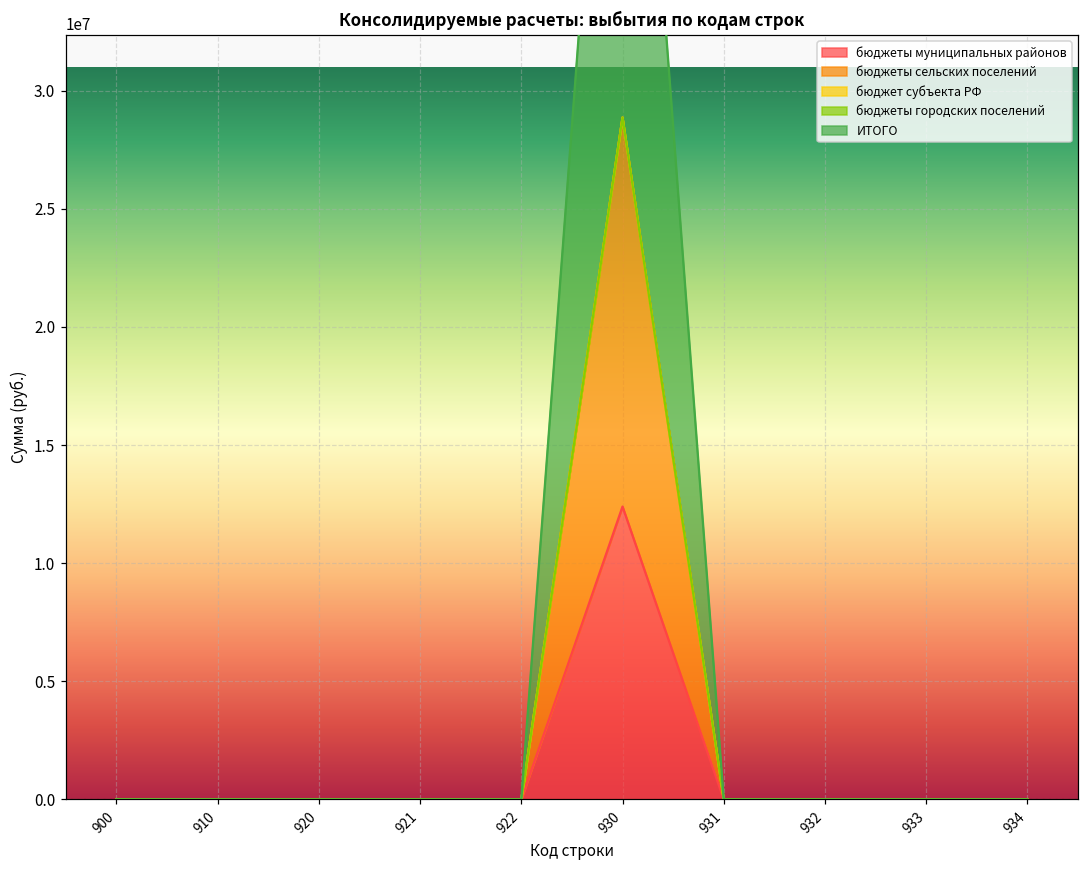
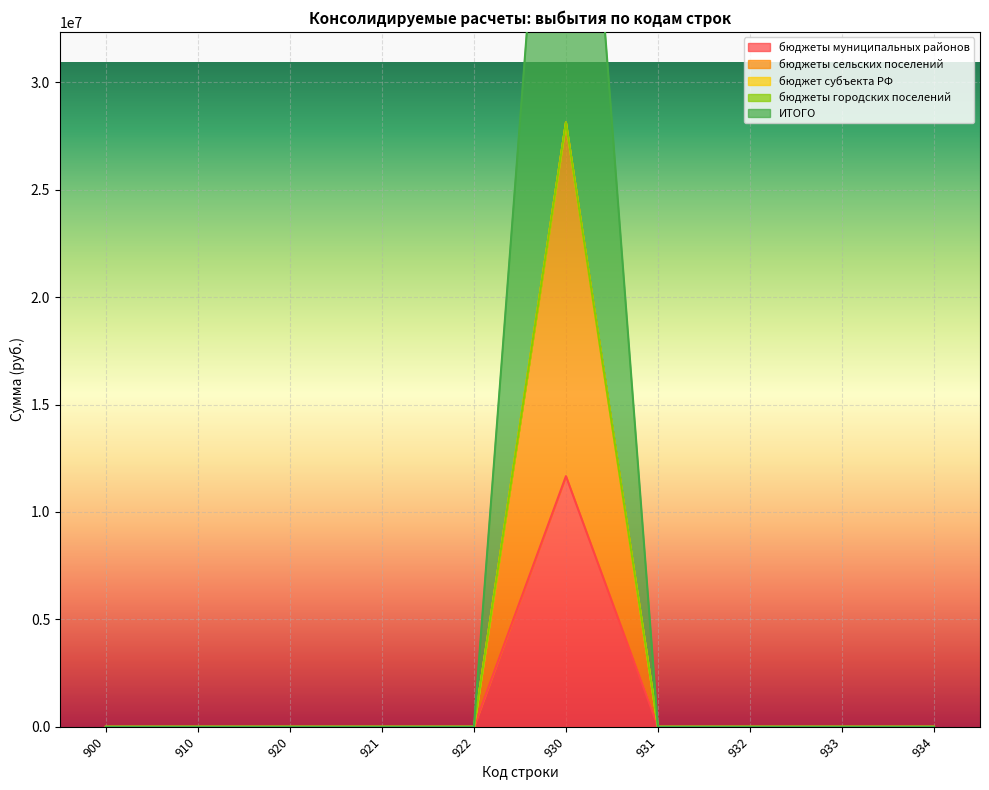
  {
    "бюджеты муниципальных районов": {
-     "930": 12400000
+     "930": 11700000
    }
  }
